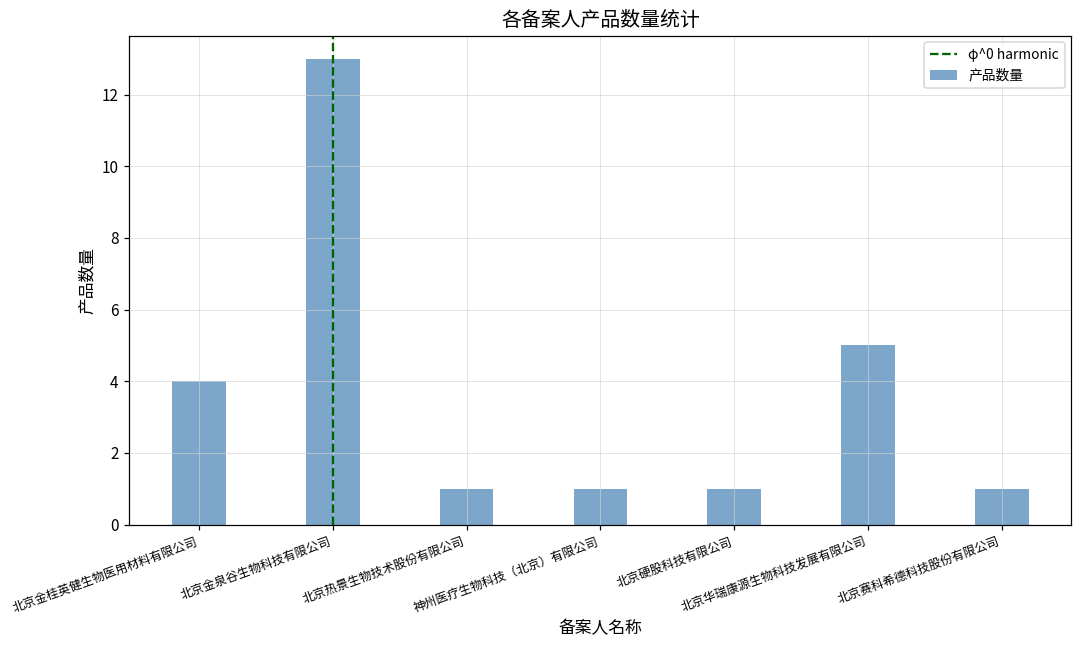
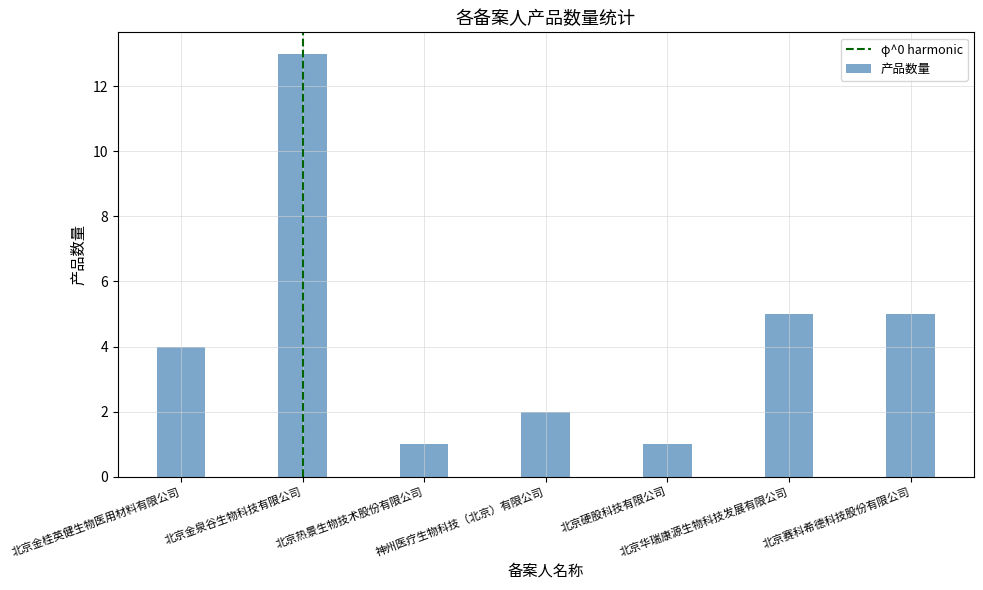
  {
    "北京金桂英健生物医用材料有限公司": 4,
    "北京金泉谷生物科技有限公司": 13,
    "北京热景生物技术股份有限公司": 1,
-   "神州医疗生物科技（北京）有限公司": 1,
+   "神州医疗生物科技（北京）有限公司": 2,
    "北京硬股科技有限公司": 1,
    "北京华瑞康源生物科技发展有限公司": 5,
-   "北京赛科希德科技股份有限公司": 1
+   "北京赛科希德科技股份有限公司": 5
  }
